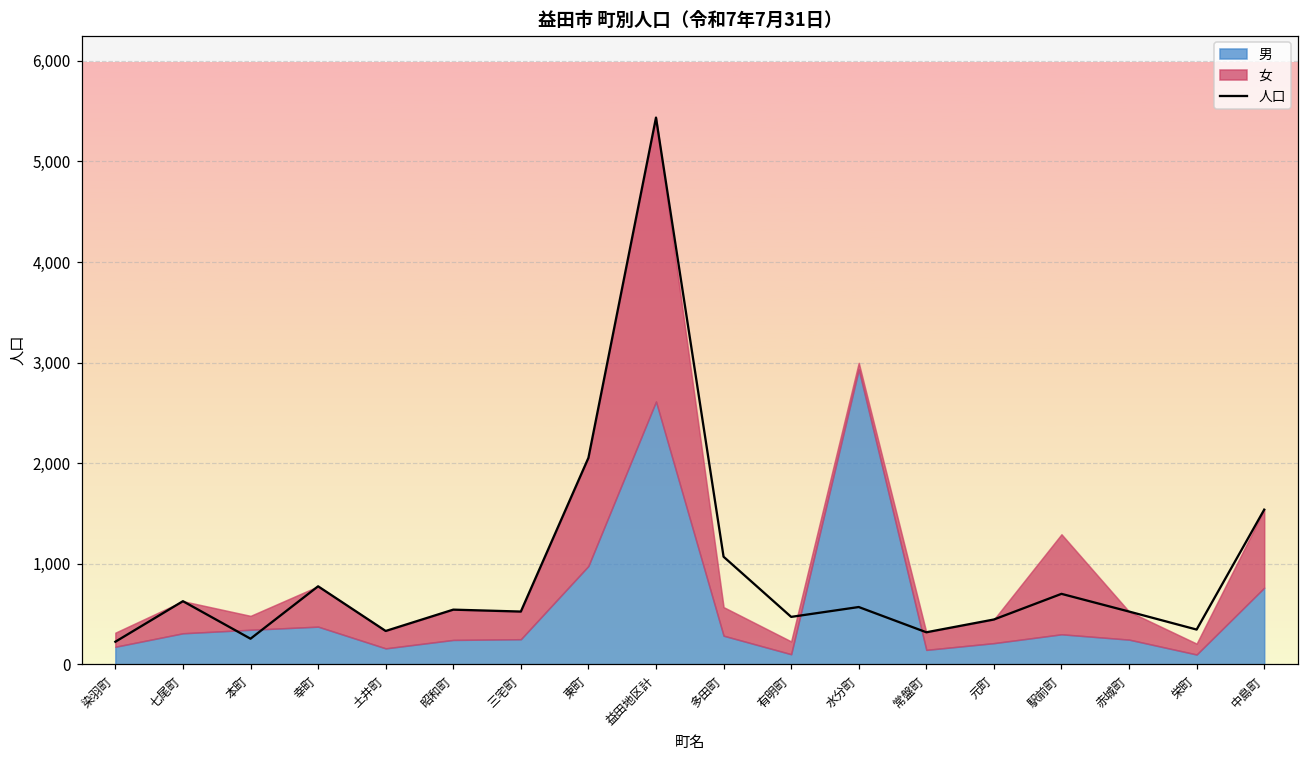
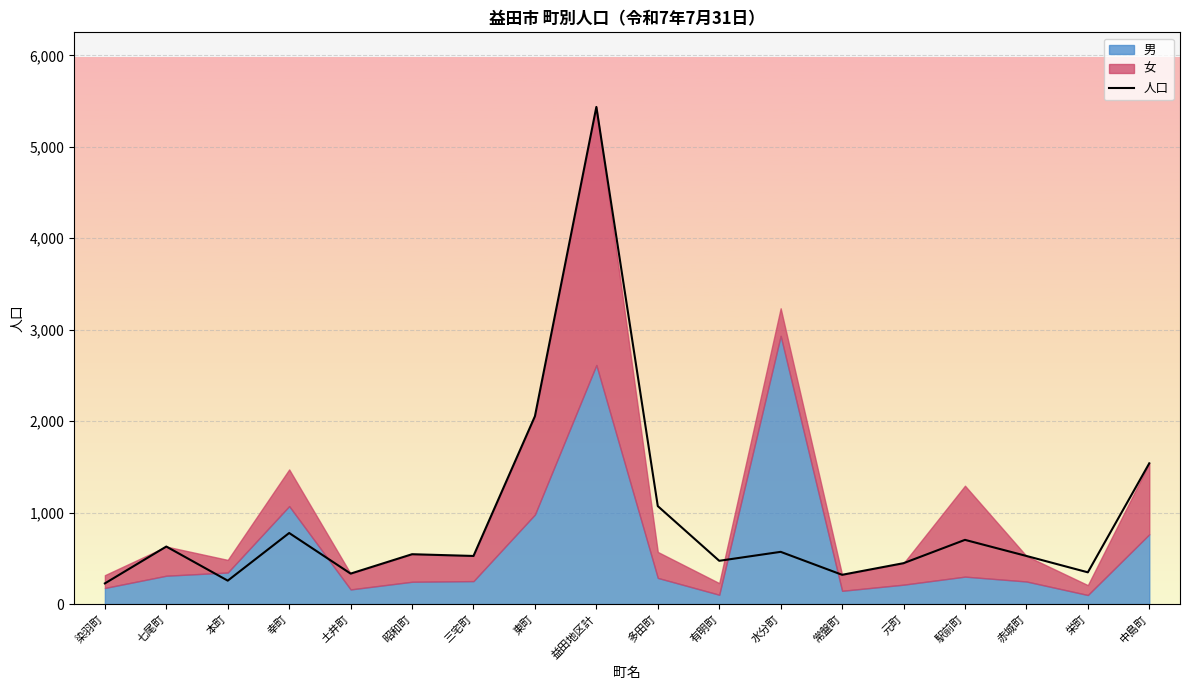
  {
    "人口": {
      "染羽町": "200",
      "本町": "300",
      "多田町": "1,100",
      "有明町": "500",
      "水分町": "600",
      "駅前町": "700",
      "栄町": "300"
    },
    "男": {
      "染羽町": "200",
      "七尾町": "300",
      "本町": "300",
-     "幸町": "400",
+     "幸町": "1,100",
      "土井町": "200",
      "昭和町": "200",
      "三宅町": "300",
      "東町": "1,000",
      "益田地区計": "2,600",
      "多田町": "300",
      "有明町": "100",
      "水分町": "2,900",
      "常盤町": "100",
      "元町": "200",
      "駅前町": "300",
      "赤城町": "200",
      "栄町": "100",
      "中島町": "800"
    },
    "女": {
      "染羽町": "100",
      "本町": "100",
      "多田町": "300",
      "有明町": "100",
-     "水分町": "100",
+     "水分町": "300",
      "駅前町": "1,000",
      "栄町": "100"
    }
  }
